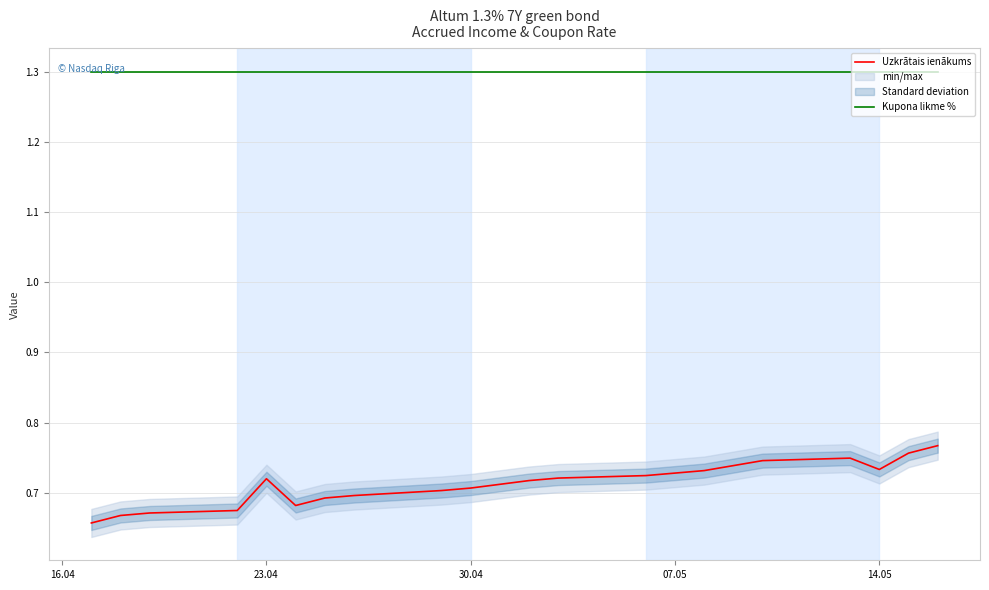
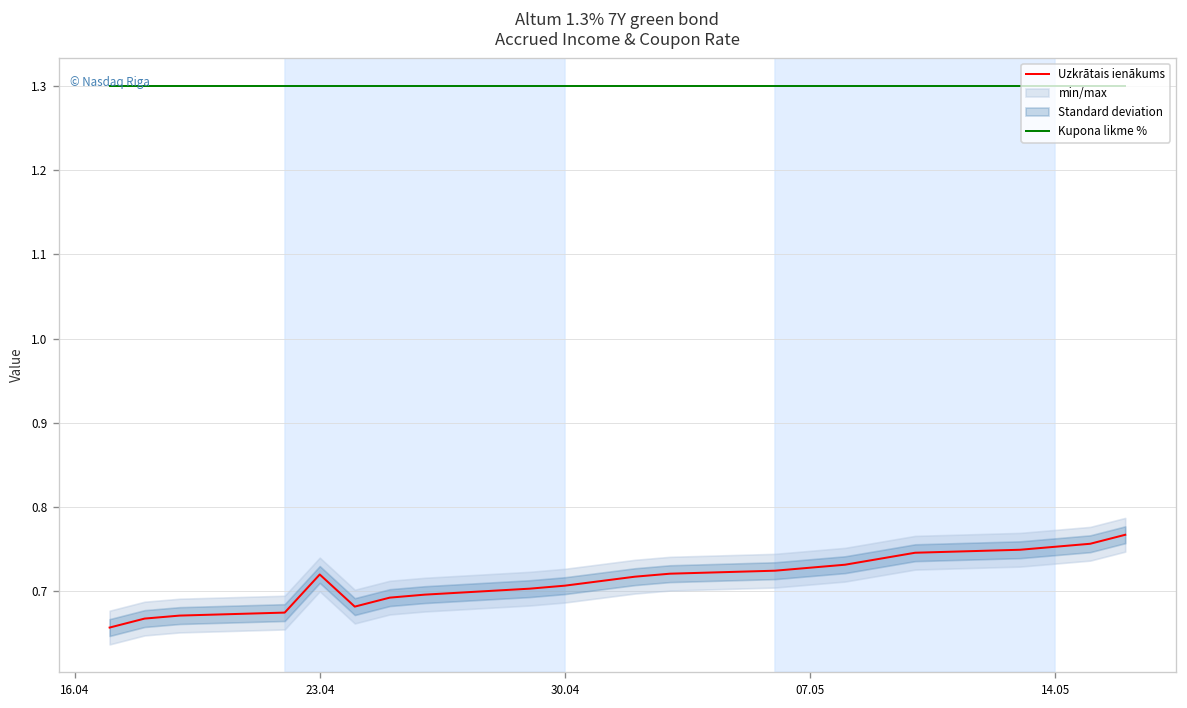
  {
    "Uzkrātais ienākums": {
      "23.04": 0.72,
      "30.04": 0.71,
      "07.05": 0.73,
-     "14.05": 0.73
+     "14.05": 0.75
    },
    "Kupona likme %": {
      "23.04": 1.30,
      "30.04": 1.30,
      "07.05": 1.30
    }
  }
